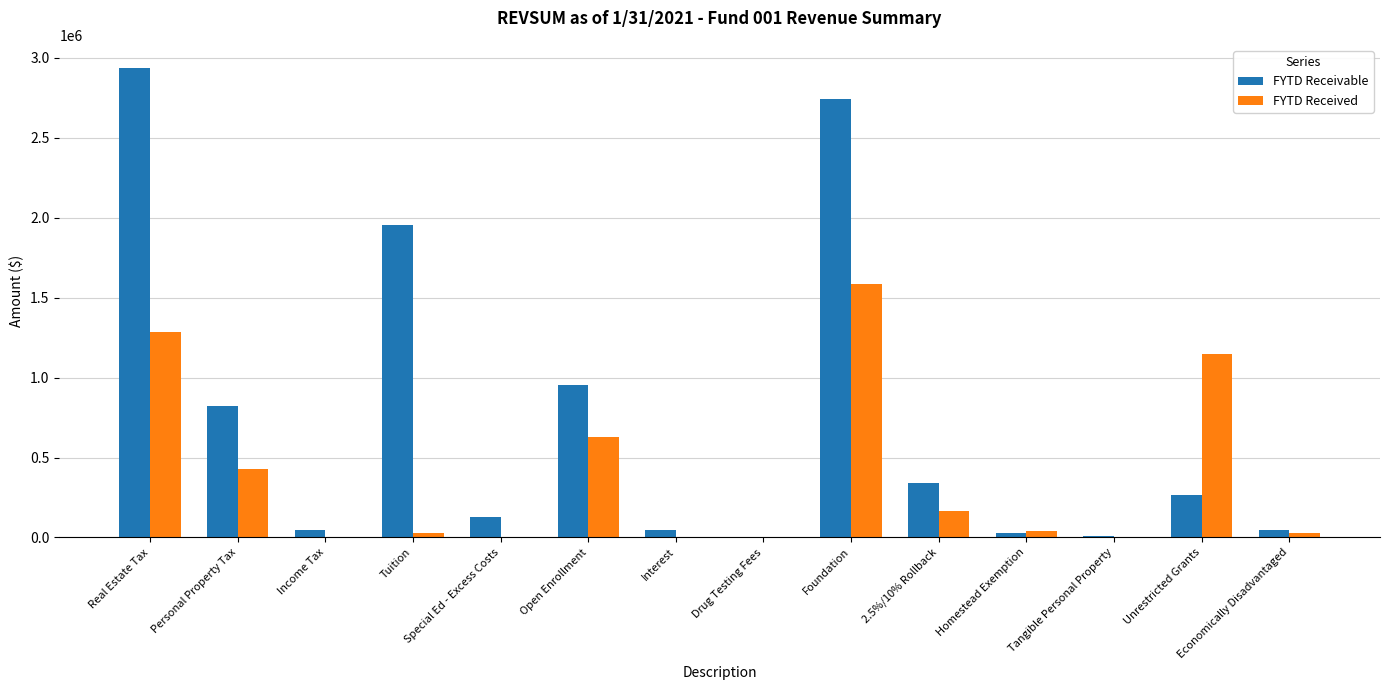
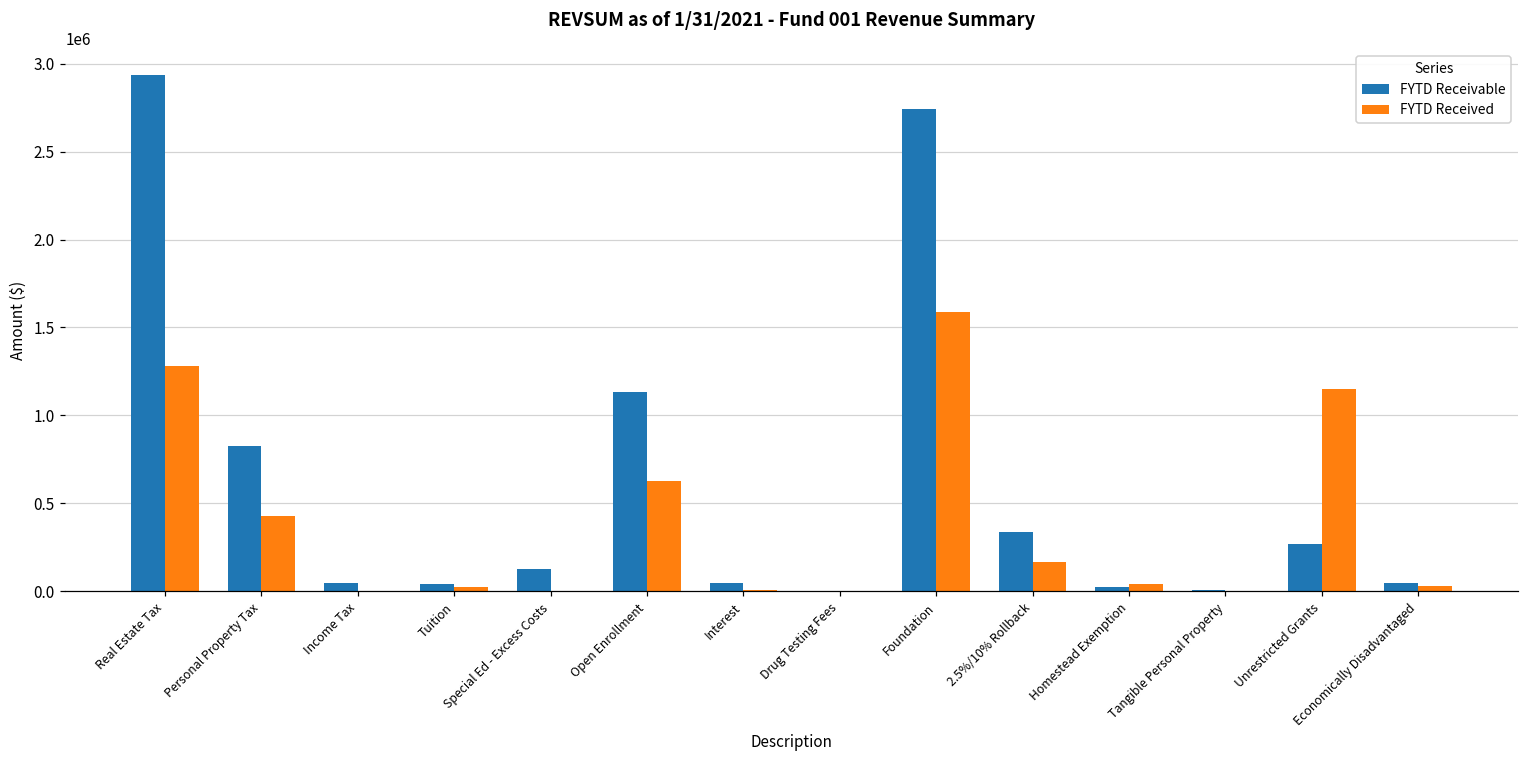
  {
    "FYTD Receivable": {
      "Real Estate Tax": 2940000,
      "Personal Property Tax": 820000,
      "Income Tax": 50000,
-     "Tuition": 1950000,
+     "Tuition": 40000,
      "Special Ed - Excess Costs": 130000,
-     "Open Enrollment": 950000,
+     "Open Enrollment": 1130000,
      "Interest": 50000,
      "Foundation": 2740000,
      "2.5%/10% Rollback": 340000,
      "Homestead Exemption": 30000,
      "Unrestricted Grants": 270000,
      "Economically Disadvantaged": 50000
    },
    "FYTD Received": {
      "Real Estate Tax": 1280000,
      "Personal Property Tax": 430000,
      "Income Tax": 0,
      "Tuition": 30000,
      "Special Ed - Excess Costs": 0,
      "Open Enrollment": 630000,
      "Foundation": 1590000,
      "2.5%/10% Rollback": 170000,
      "Homestead Exemption": 40000,
      "Unrestricted Grants": 1150000,
      "Economically Disadvantaged": 30000
    }
  }
